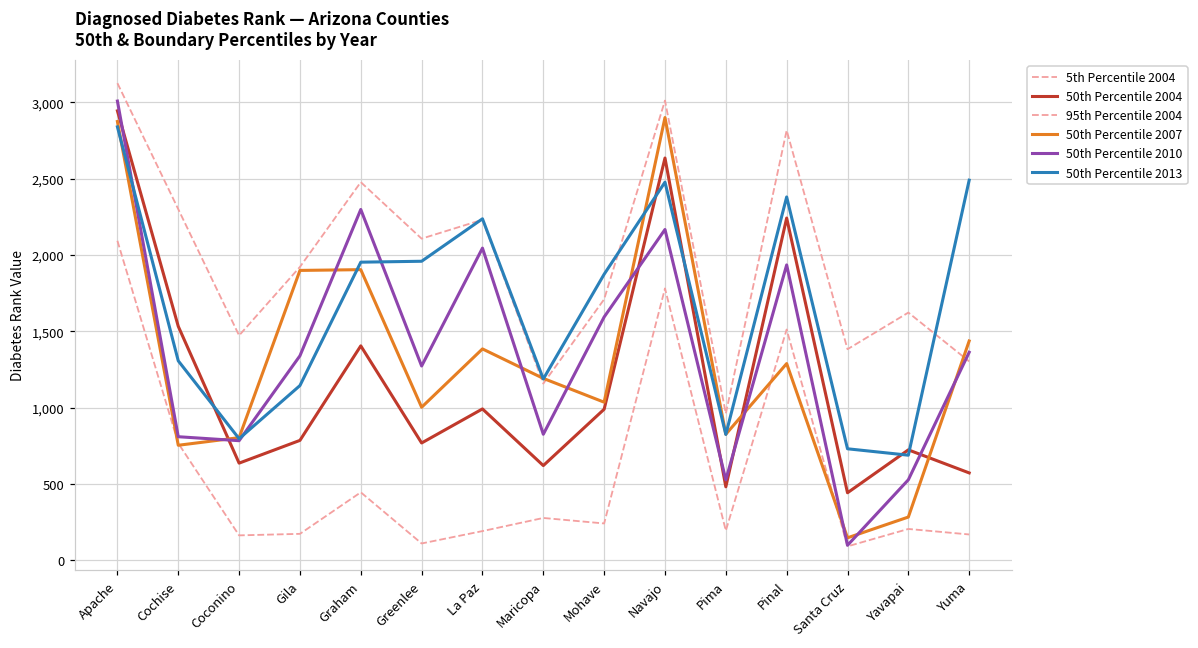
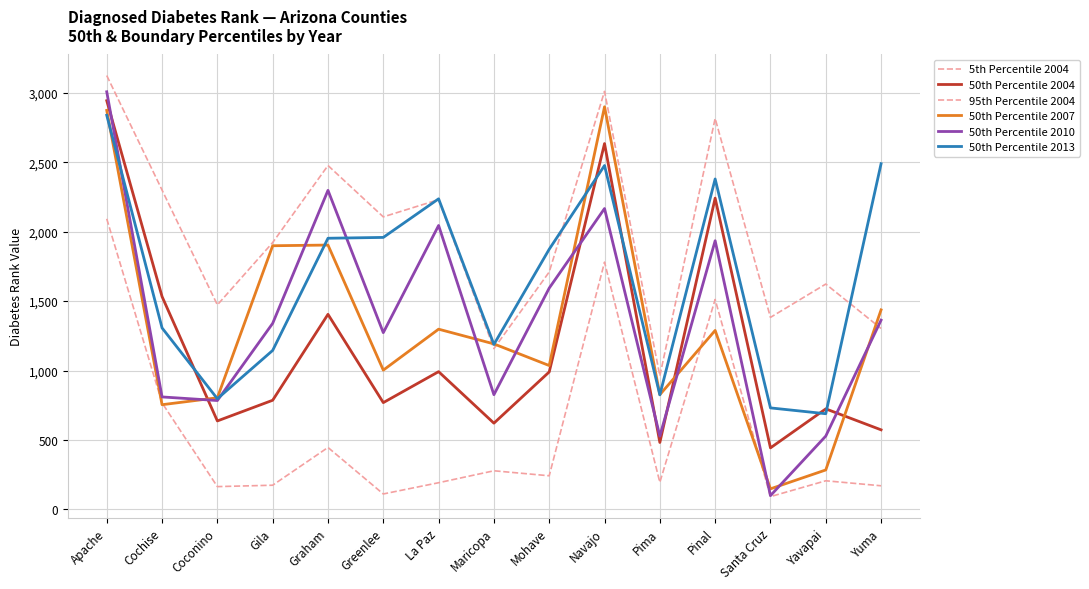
  {
    "50th Percentile 2004": {
      "Apache": "2,940",
      "Cochise": "1,530",
      "Coconino": "640",
      "Gila": "790",
      "Graham": "1,410",
      "Greenlee": "770",
      "La Paz": "990",
      "Maricopa": "620",
      "Mohave": "990",
      "Navajo": "2,640",
      "Pima": "480",
      "Pinal": "2,240",
      "Santa Cruz": "440",
      "Yavapai": "720",
      "Yuma": "570"
    },
    "50th Percentile 2007": {
      "Apache": "2,870",
      "Gila": "1,900",
      "Graham": "1,900",
      "Greenlee": "1,000",
-     "La Paz": "1,390",
+     "La Paz": "1,300",
      "Mohave": "1,040",
      "Navajo": "2,900",
      "Pinal": "1,290",
      "Santa Cruz": "150",
      "Yavapai": "280",
      "Yuma": "1,440"
    },
    "50th Percentile 2010": {
      "Apache": "3,010",
      "Cochise": "810",
      "Gila": "1,340",
      "Graham": "2,300",
      "Greenlee": "1,270",
      "La Paz": "2,050",
      "Maricopa": "830",
      "Mohave": "1,590",
      "Navajo": "2,170",
      "Pima": "530",
      "Pinal": "1,940",
      "Yavapai": "530",
      "Yuma": "1,360"
    },
    "50th Percentile 2013": {
      "Apache": "2,840",
      "Cochise": "1,310",
      "Gila": "1,150",
      "Graham": "1,950",
      "Greenlee": "1,960",
      "Mohave": "1,870",
      "Navajo": "2,480",
      "Pinal": "2,380",
      "Santa Cruz": "730",
      "Yavapai": "690",
      "Yuma": "2,490"
    }
  }
